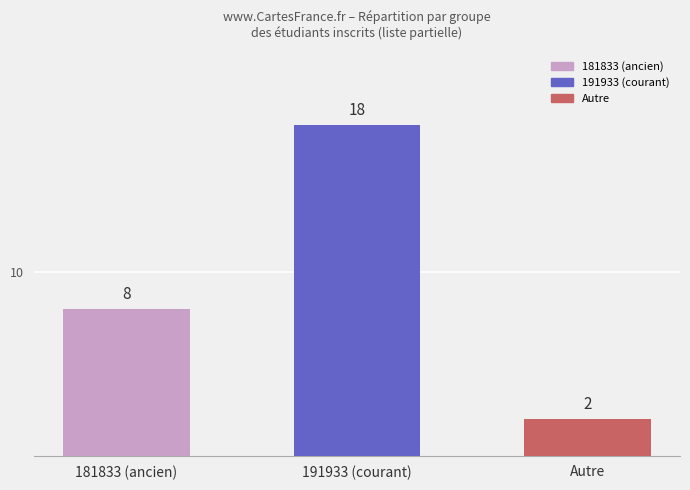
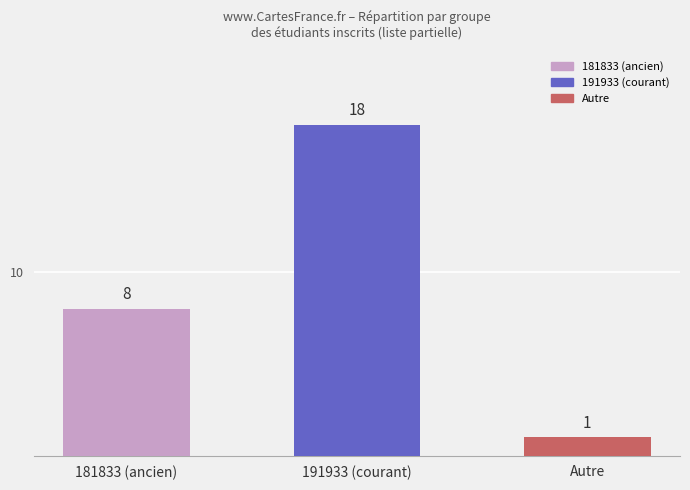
  {
    "181833 (ancien)": 8,
    "191933 (courant)": 18,
-   "Autre": 2
+   "Autre": 1
  }
